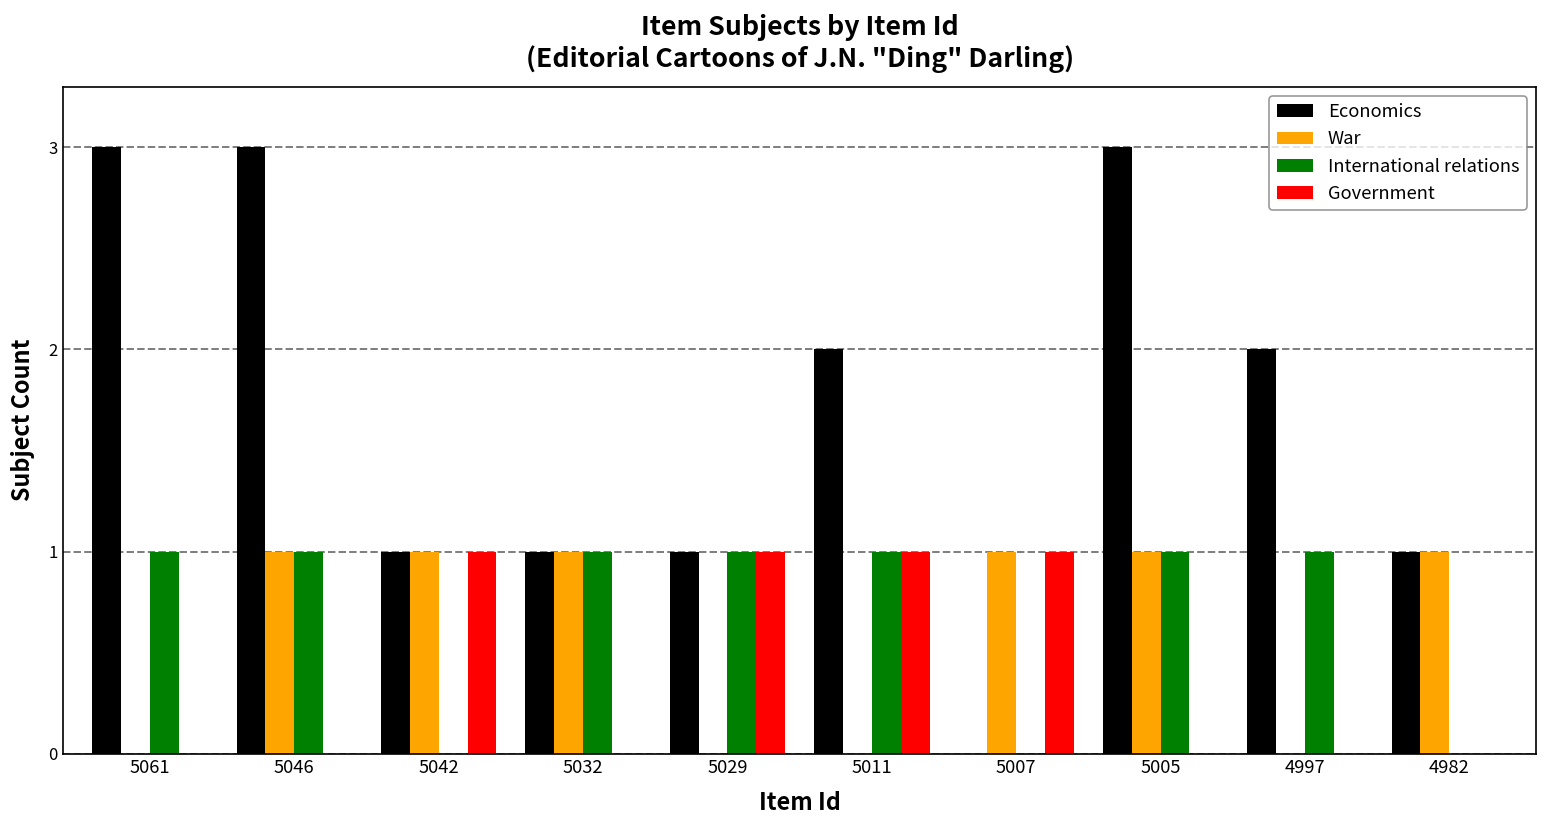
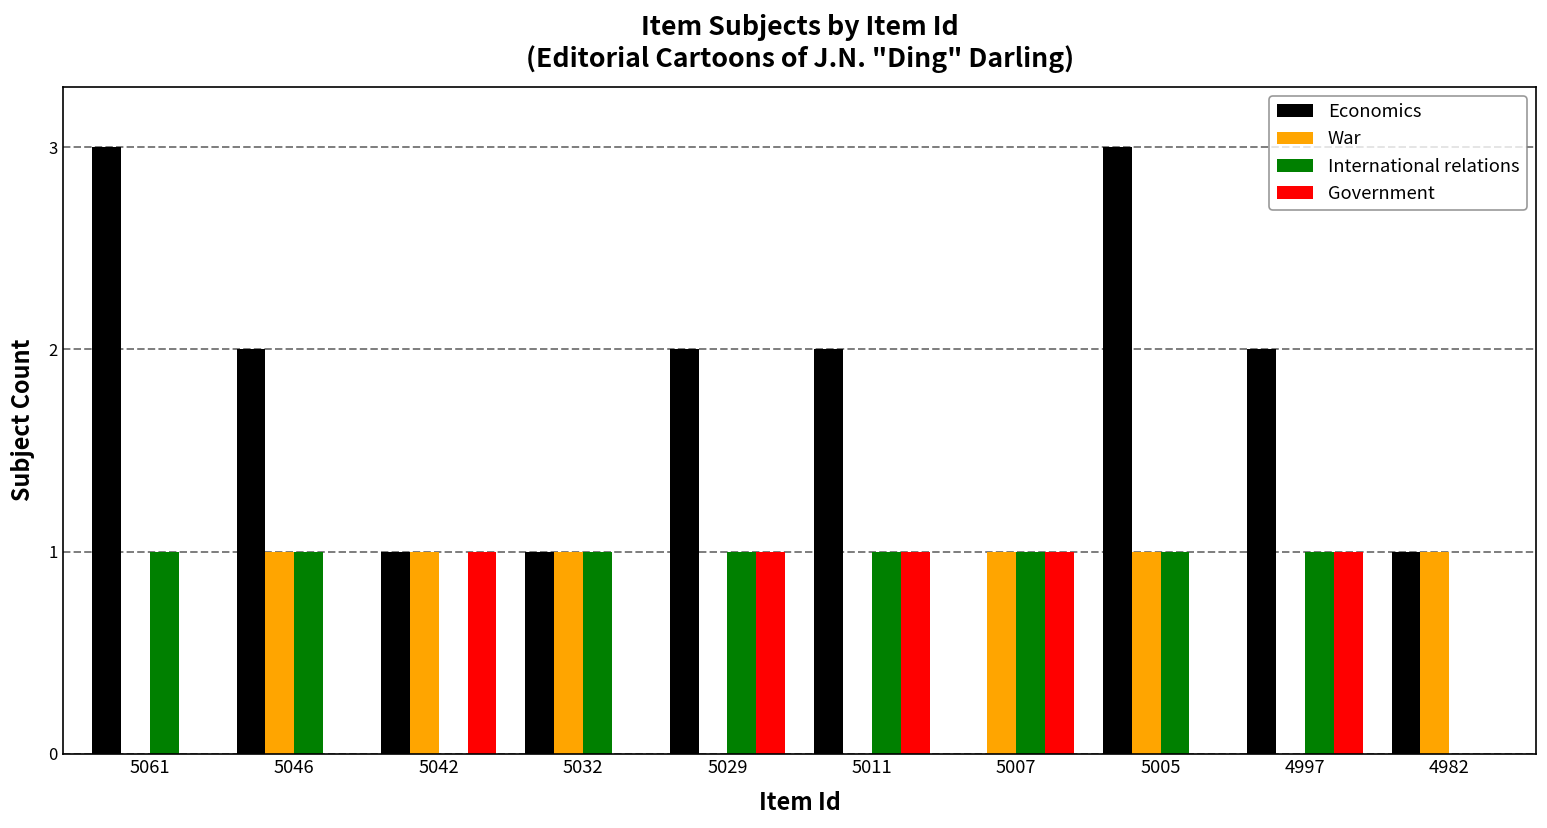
  {
    "Economics": {
      "5061": 3,
-     "5046": 3,
+     "5046": 2,
      "5042": 1,
      "5032": 1,
-     "5029": 1,
+     "5029": 2,
      "5011": 2,
      "5007": 0,
      "5005": 3,
      "4997": 2,
      "4982": 1
    },
    "War": {
      "5061": 0,
      "5046": 1,
      "5042": 1,
      "5032": 1,
      "5029": 0,
      "5011": 0,
      "5007": 1,
      "5005": 1,
      "4997": 0,
      "4982": 1
    },
    "International relations": {
      "5061": 1,
      "5046": 1,
      "5042": 0,
      "5032": 1,
      "5029": 1,
      "5011": 1,
-     "5007": 0,
+     "5007": 1,
      "5005": 1,
      "4997": 1,
      "4982": 0
    },
    "Government": {
      "5061": 0,
      "5046": 0,
      "5042": 1,
      "5032": 0,
      "5029": 1,
      "5011": 1,
      "5007": 1,
      "5005": 0,
-     "4997": 0,
+     "4997": 1,
      "4982": 0
    }
  }
